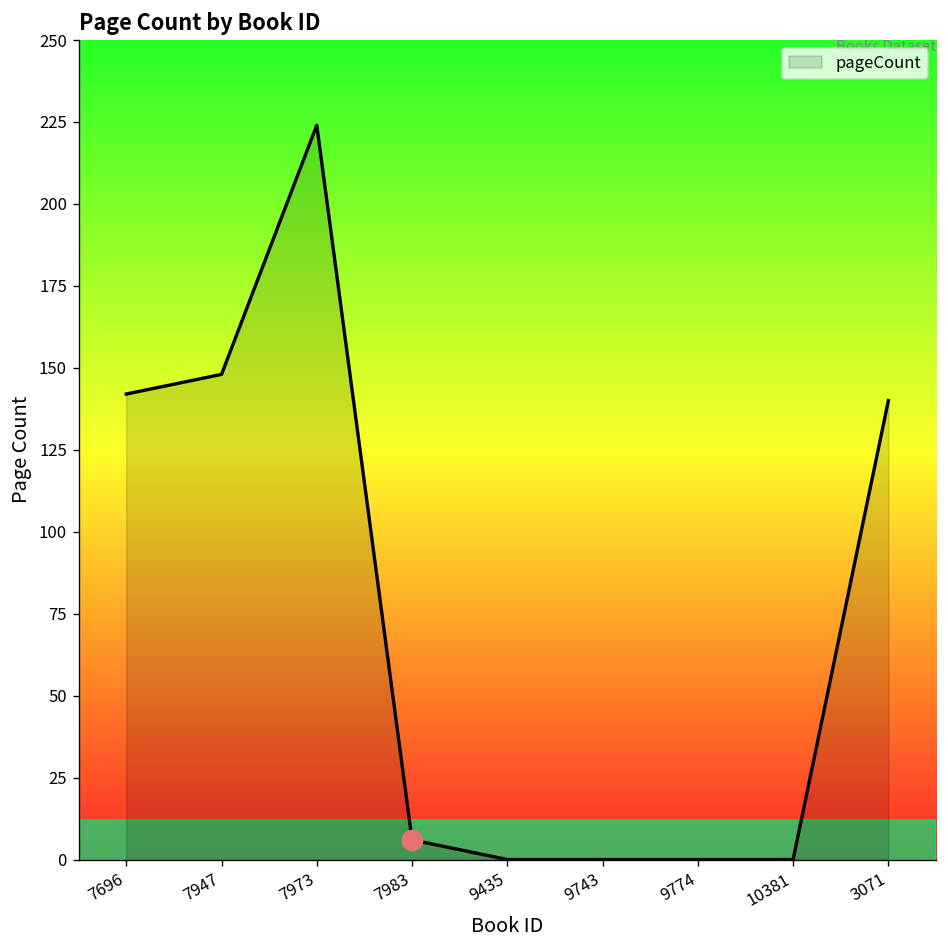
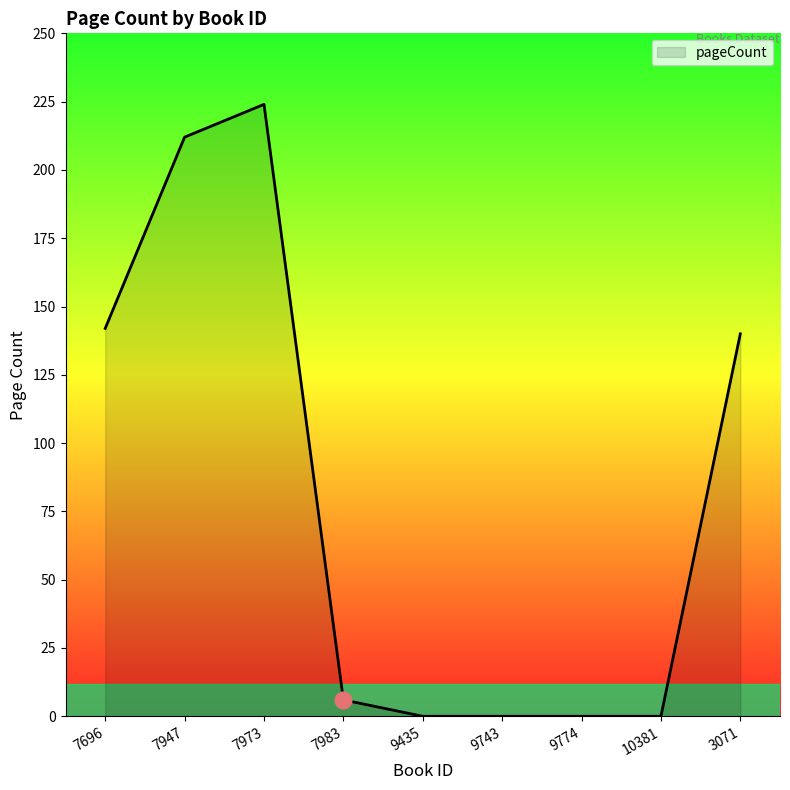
  {
    "pageCount": {
      "7696": 142,
-     "7947": 148,
+     "7947": 212,
      "7973": 224,
      "3071": 140
    }
  }
